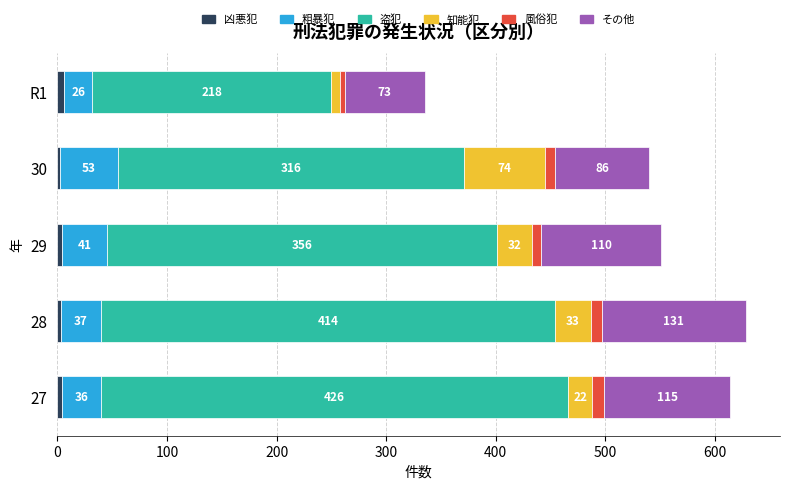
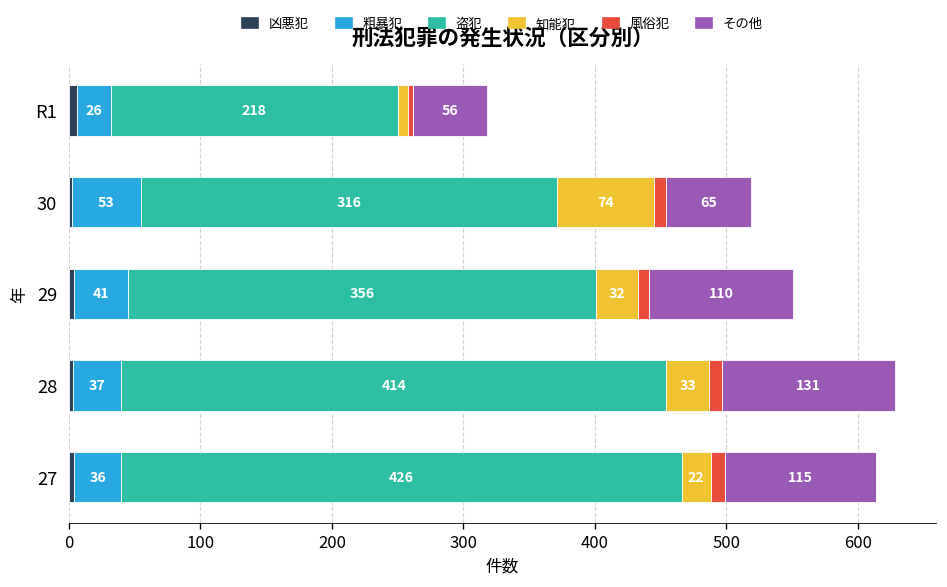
  {
    "凶悪犯": {
      "R1": 6,
      "29": 4,
      "28": 3,
      "27": 4
    },
    "粗暴犯": {
      "R1": 26,
      "30": 53,
      "29": 41,
      "28": 37,
      "27": 36
    },
    "盗犯": {
      "R1": 218,
      "30": 316,
      "29": 356,
      "28": 414,
      "27": 426
    },
    "知能犯": {
      "30": 74,
      "29": 32,
      "28": 33,
      "27": 22
    },
    "風俗犯": {
      "R1": 4,
      "30": 9,
      "29": 8,
      "28": 10,
      "27": 11
    },
    "その他": {
-     "R1": 73,
-     "30": 86,
+     "R1": 56,
+     "30": 65,
      "29": 110,
      "28": 131,
      "27": 115
    }
  }
